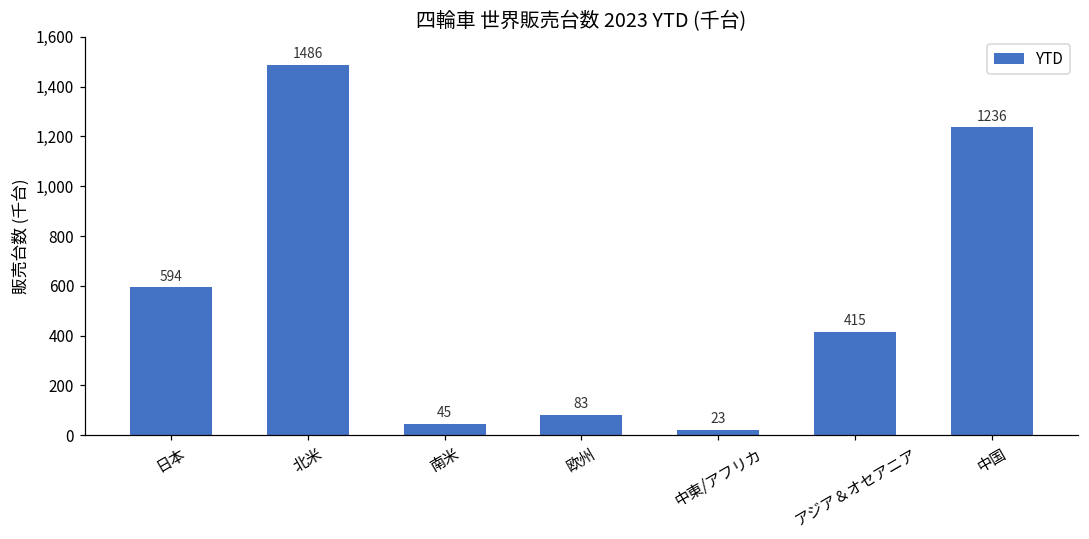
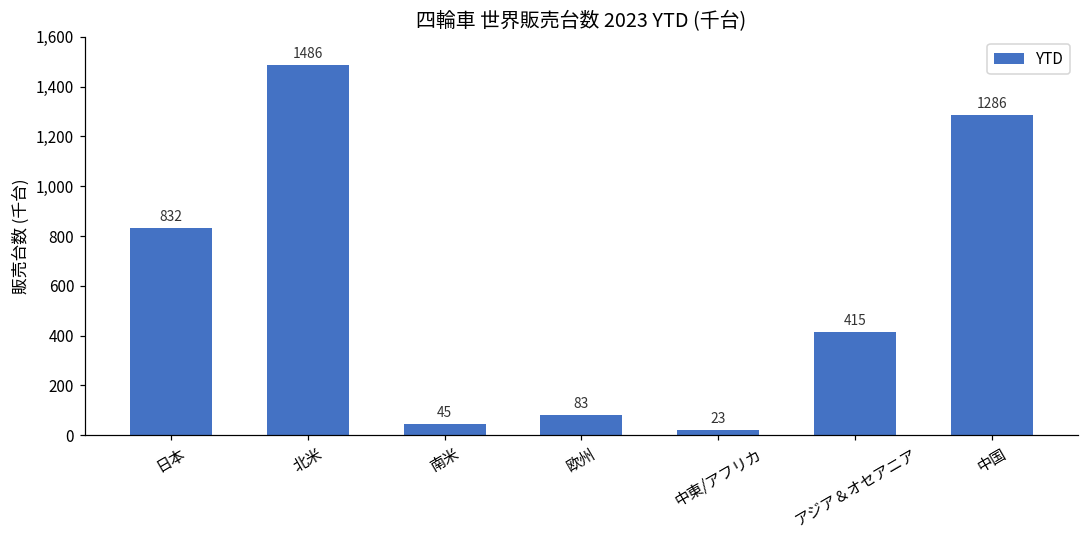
  {
-   "日本": 594,
+   "日本": 832,
    "北米": 1486,
    "南米": 45,
    "欧州": 83,
    "中東/アフリカ": 23,
    "アジア＆オセアニア": 415,
-   "中国": 1236
+   "中国": 1286
  }
